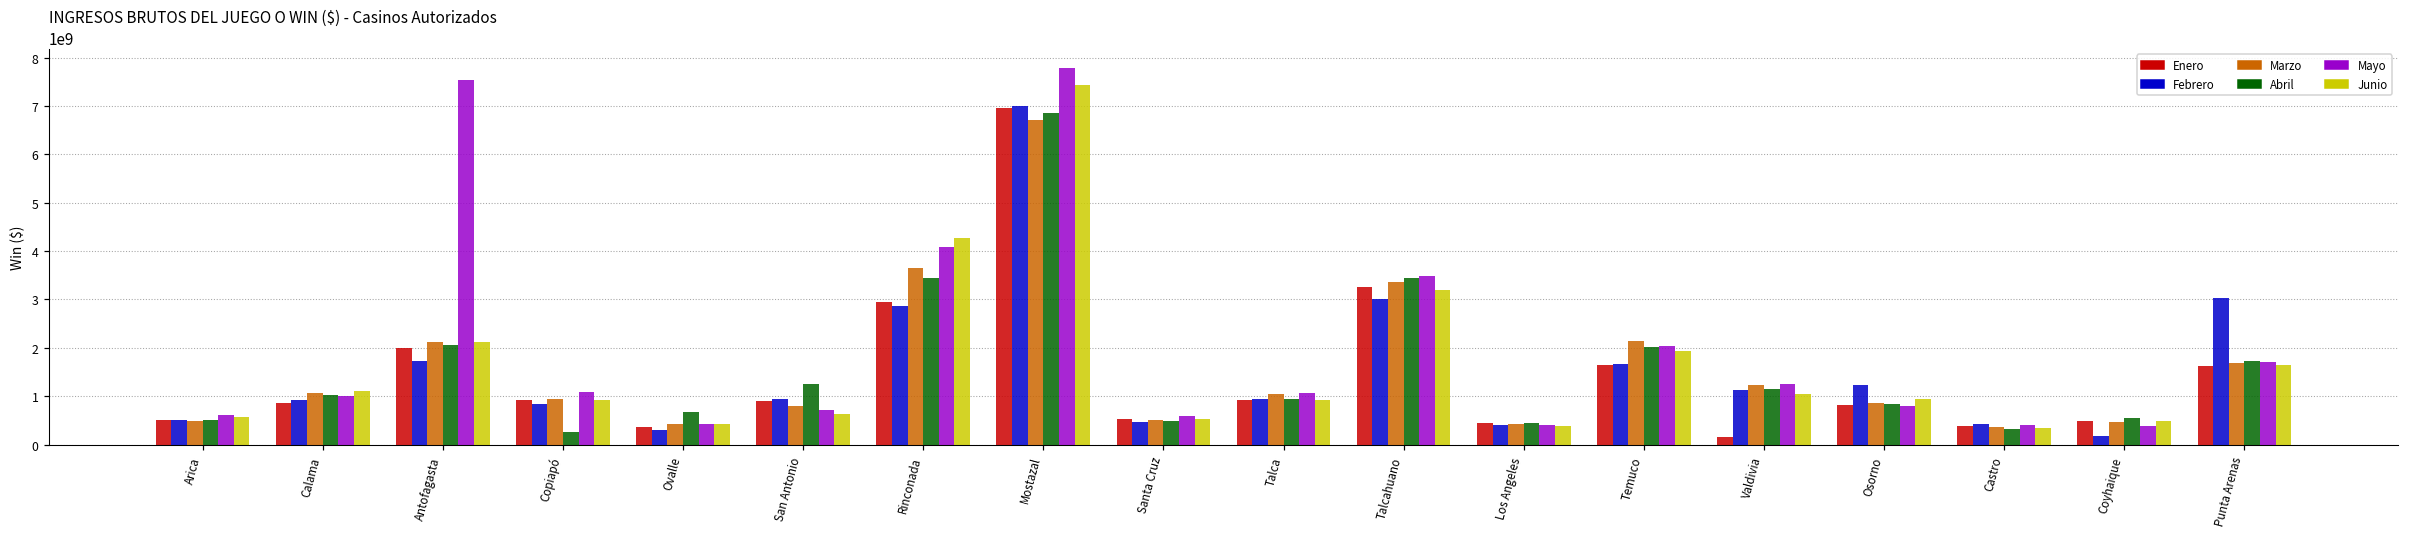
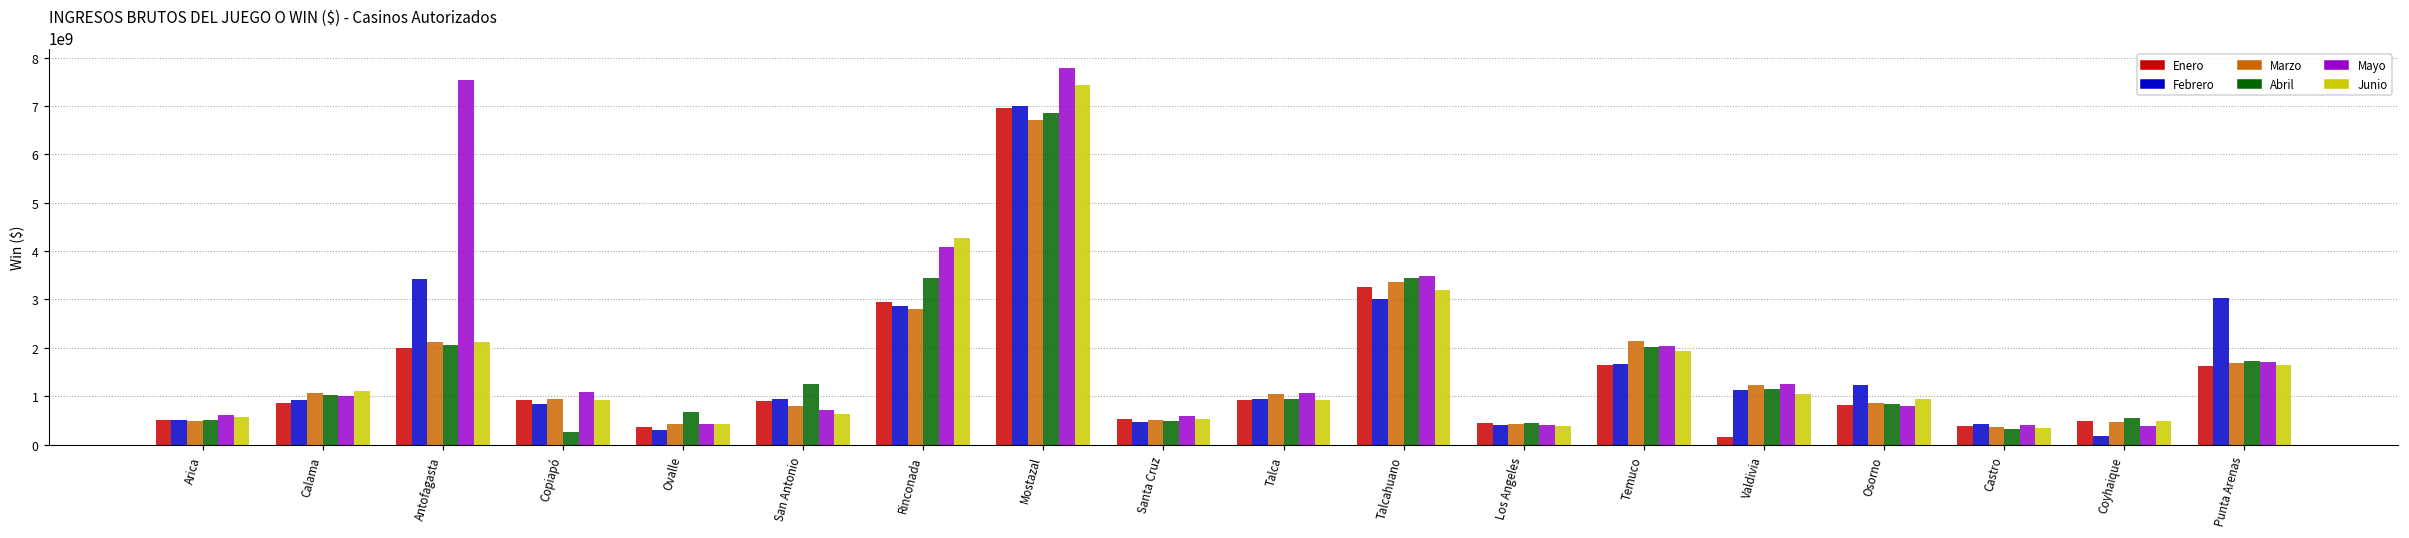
  {
    "Enero": {
      "Arica": 500000000,
      "Calama": 900000000,
      "Antofagasta": 2000000000,
      "Copiapó": 900000000,
      "Ovalle": 400000000,
      "San Antonio": 900000000,
      "Rinconada": 2900000000,
      "Mostazal": 7000000000,
      "Santa Cruz": 500000000,
      "Talca": 900000000,
      "Talcahuano": 3300000000,
      "Los Angeles": 400000000,
      "Temuco": 1600000000,
      "Valdivia": 200000000,
      "Osorno": 800000000,
      "Castro": 400000000,
      "Coyhaique": 500000000,
      "Punta Arenas": 1600000000
    },
    "Febrero": {
      "Arica": 500000000,
      "Calama": 900000000,
-     "Antofagasta": 1700000000,
+     "Antofagasta": 3400000000,
      "Copiapó": 800000000,
      "Ovalle": 300000000,
      "San Antonio": 900000000,
      "Rinconada": 2900000000,
      "Mostazal": 7000000000,
      "Santa Cruz": 500000000,
      "Talca": 900000000,
      "Talcahuano": 3000000000,
      "Los Angeles": 400000000,
      "Temuco": 1700000000,
      "Valdivia": 1100000000,
      "Osorno": 1200000000,
      "Castro": 400000000,
      "Coyhaique": 200000000,
      "Punta Arenas": 3000000000
    },
    "Marzo": {
      "Arica": 500000000,
      "Calama": 1100000000,
      "Antofagasta": 2100000000,
      "Copiapó": 900000000,
      "Ovalle": 400000000,
      "San Antonio": 800000000,
-     "Rinconada": 3600000000,
+     "Rinconada": 2800000000,
      "Mostazal": 6700000000,
      "Santa Cruz": 500000000,
      "Talca": 1000000000,
      "Talcahuano": 3300000000,
      "Los Angeles": 400000000,
      "Temuco": 2100000000,
      "Valdivia": 1200000000,
      "Osorno": 900000000,
      "Castro": 400000000,
      "Coyhaique": 500000000,
      "Punta Arenas": 1700000000
    },
    "Abril": {
      "Arica": 500000000,
      "Calama": 1000000000,
      "Antofagasta": 2100000000,
      "Copiapó": 300000000,
      "Ovalle": 700000000,
      "San Antonio": 1300000000,
      "Rinconada": 3400000000,
      "Mostazal": 6800000000,
      "Santa Cruz": 500000000,
      "Talca": 900000000,
      "Talcahuano": 3400000000,
      "Los Angeles": 500000000,
      "Temuco": 2000000000,
      "Valdivia": 1100000000,
      "Osorno": 800000000,
      "Castro": 300000000,
      "Coyhaique": 500000000,
      "Punta Arenas": 1700000000
    },
    "Mayo": {
      "Arica": 600000000,
      "Calama": 1000000000,
      "Antofagasta": 7500000000,
      "Copiapó": 1100000000,
      "Ovalle": 400000000,
      "San Antonio": 700000000,
      "Rinconada": 4100000000,
      "Mostazal": 7800000000,
      "Santa Cruz": 600000000,
      "Talca": 1100000000,
      "Talcahuano": 3500000000,
      "Los Angeles": 400000000,
      "Temuco": 2000000000,
      "Valdivia": 1300000000,
      "Osorno": 800000000,
      "Castro": 400000000,
      "Coyhaique": 400000000,
      "Punta Arenas": 1700000000
    },
    "Junio": {
      "Arica": 600000000,
      "Calama": 1100000000,
      "Antofagasta": 2100000000,
      "Copiapó": 900000000,
      "Ovalle": 400000000,
      "San Antonio": 600000000,
      "Rinconada": 4300000000,
      "Mostazal": 7400000000,
      "Santa Cruz": 500000000,
      "Talca": 900000000,
      "Talcahuano": 3200000000,
      "Los Angeles": 400000000,
      "Temuco": 1900000000,
      "Valdivia": 1000000000,
      "Osorno": 900000000,
      "Castro": 300000000,
      "Coyhaique": 500000000,
      "Punta Arenas": 1600000000
    }
  }
